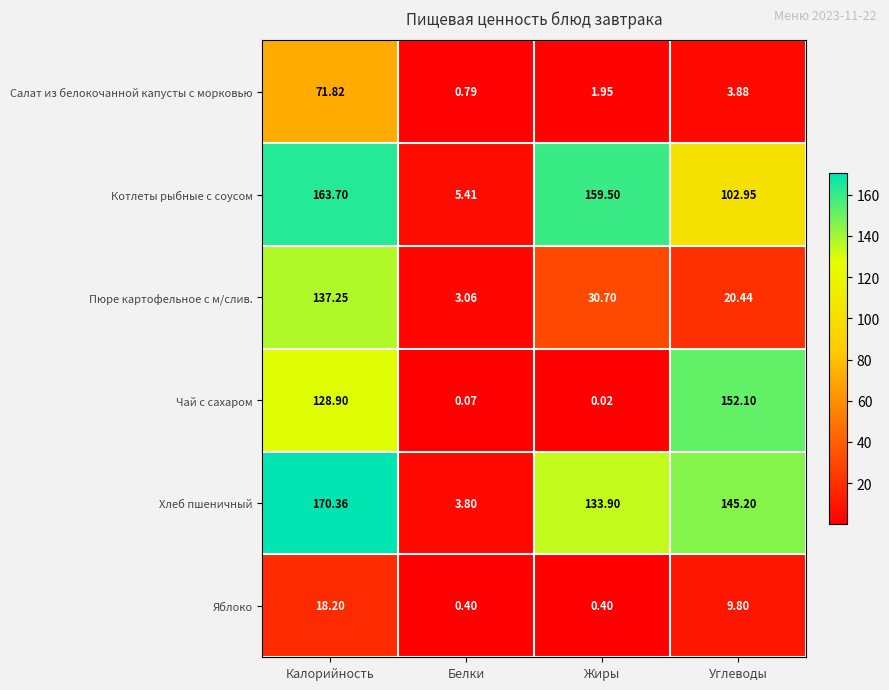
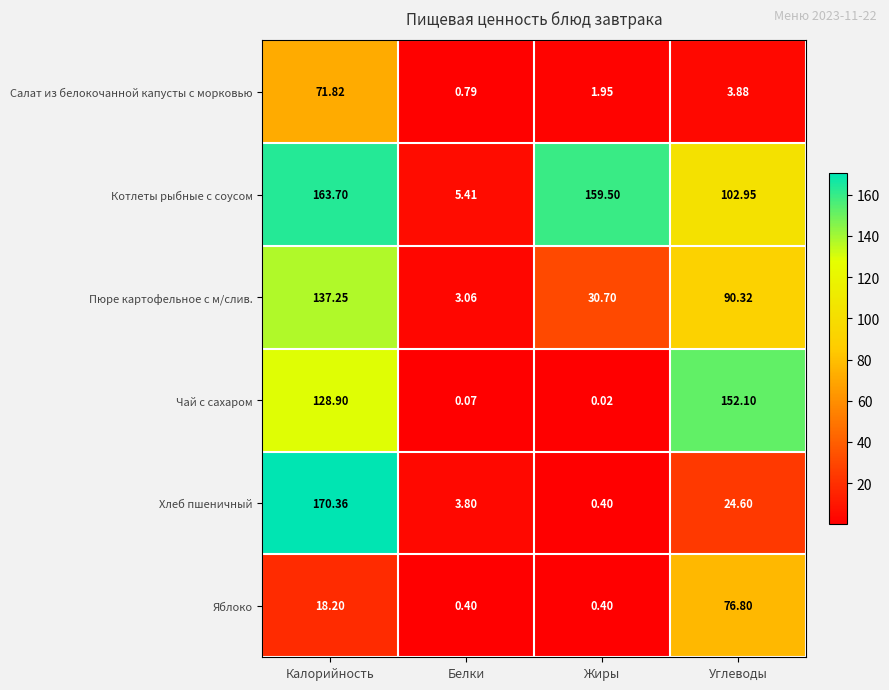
  {
    "Салат из белокочанной капусты с морковью": {
      "Калорийность": 71.82,
      "Белки": 0.79,
      "Жиры": 1.95,
      "Углеводы": 3.88
    },
    "Котлеты рыбные с соусом": {
      "Калорийность": 163.70,
      "Белки": 5.41,
      "Жиры": 159.50,
      "Углеводы": 102.95
    },
    "Пюре картофельное с м/слив.": {
      "Калорийность": 137.25,
      "Белки": 3.06,
      "Жиры": 30.70,
-     "Углеводы": 20.44
+     "Углеводы": 90.32
    },
    "Чай с сахаром": {
      "Калорийность": 128.90,
      "Белки": 0.07,
      "Жиры": 0.02,
      "Углеводы": 152.10
    },
    "Хлеб пшеничный": {
      "Калорийность": 170.36,
      "Белки": 3.80,
-     "Жиры": 133.90,
-     "Углеводы": 145.20
+     "Жиры": 0.40,
+     "Углеводы": 24.60
    },
    "Яблоко": {
      "Калорийность": 18.20,
      "Белки": 0.40,
      "Жиры": 0.40,
-     "Углеводы": 9.80
+     "Углеводы": 76.80
    }
  }
